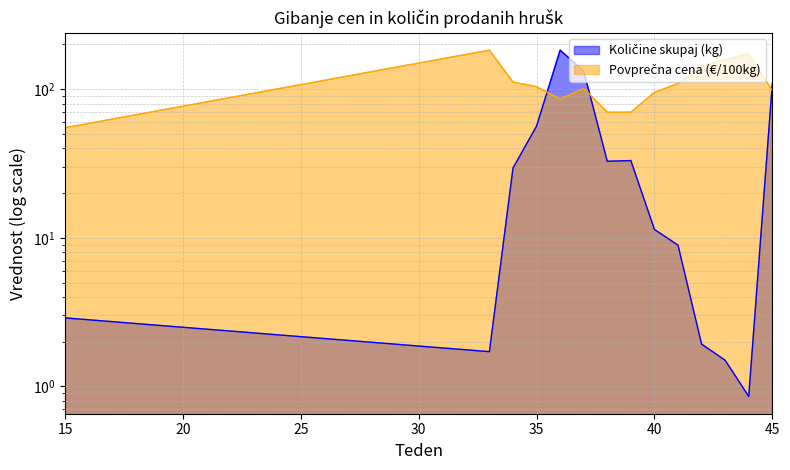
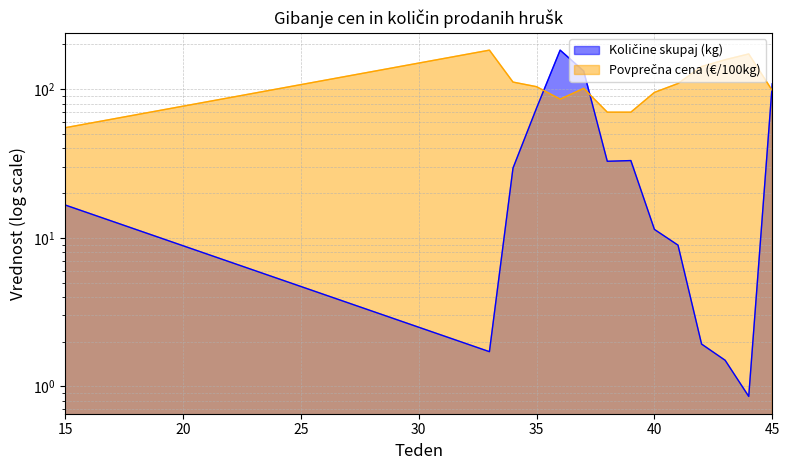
  {
    "Količine skupaj (kg)": {
-     "15": 2.9,
-     "35": 56,
+     "15": 17,
+     "35": 70,
      "40": 11,
      "45": 110
    },
    "Povprečna cena (€/100kg)": {
      "15": 55,
      "35": 100,
      "40": 100,
      "45": 100
    }
  }
